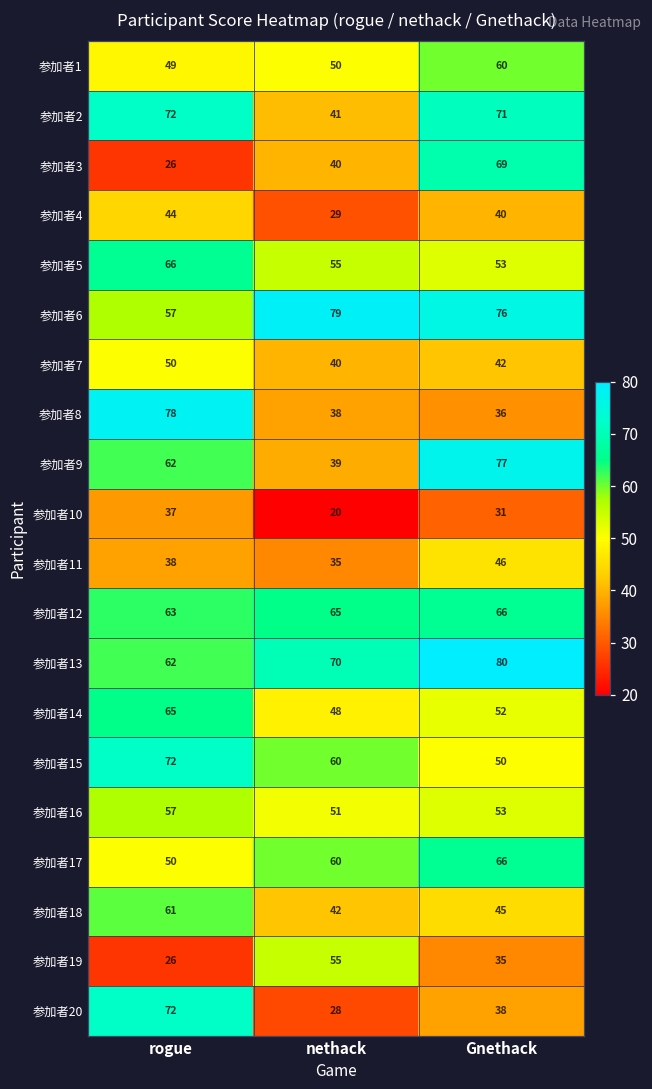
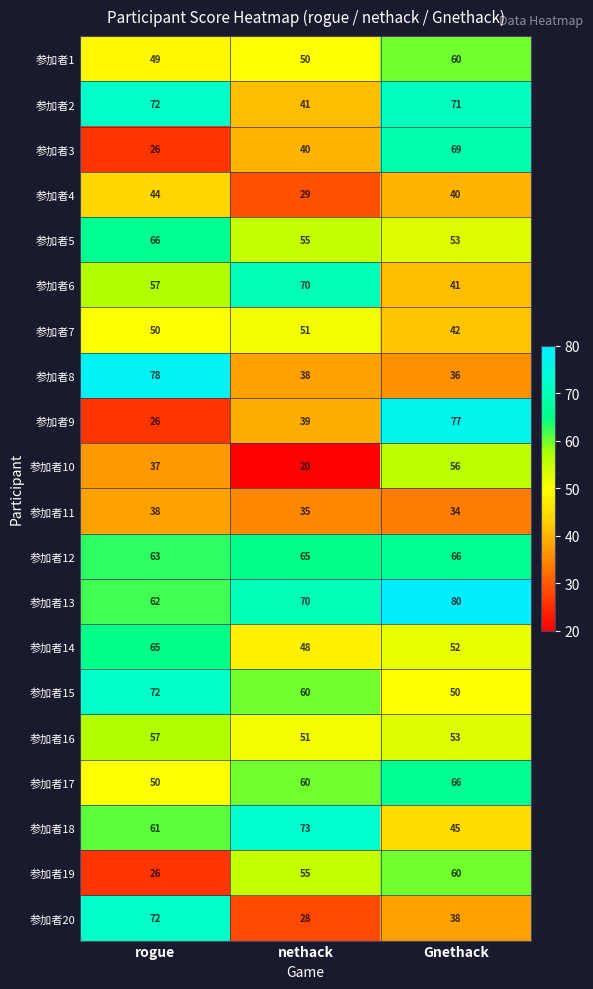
  {
    "参加者1": {
      "rogue": 49,
      "nethack": 50,
      "Gnethack": 60
    },
    "参加者2": {
      "rogue": 72,
      "nethack": 41,
      "Gnethack": 71
    },
    "参加者3": {
      "rogue": 26,
      "nethack": 40,
      "Gnethack": 69
    },
    "参加者4": {
      "rogue": 44,
      "nethack": 29,
      "Gnethack": 40
    },
    "参加者5": {
      "rogue": 66,
      "nethack": 55,
      "Gnethack": 53
    },
    "参加者6": {
      "rogue": 57,
-     "nethack": 79,
-     "Gnethack": 76
+     "nethack": 70,
+     "Gnethack": 41
    },
    "参加者7": {
      "rogue": 50,
-     "nethack": 40,
+     "nethack": 51,
      "Gnethack": 42
    },
    "参加者8": {
      "rogue": 78,
      "nethack": 38,
      "Gnethack": 36
    },
    "参加者9": {
-     "rogue": 62,
+     "rogue": 26,
      "nethack": 39,
      "Gnethack": 77
    },
    "参加者10": {
      "rogue": 37,
      "nethack": 20,
-     "Gnethack": 31
+     "Gnethack": 56
    },
    "参加者11": {
      "rogue": 38,
      "nethack": 35,
-     "Gnethack": 46
+     "Gnethack": 34
    },
    "参加者12": {
      "rogue": 63,
      "nethack": 65,
      "Gnethack": 66
    },
    "参加者13": {
      "rogue": 62,
      "nethack": 70,
      "Gnethack": 80
    },
    "参加者14": {
      "rogue": 65,
      "nethack": 48,
      "Gnethack": 52
    },
    "参加者15": {
      "rogue": 72,
      "nethack": 60,
      "Gnethack": 50
    },
    "参加者16": {
      "rogue": 57,
      "nethack": 51,
      "Gnethack": 53
    },
    "参加者17": {
      "rogue": 50,
      "nethack": 60,
      "Gnethack": 66
    },
    "参加者18": {
      "rogue": 61,
-     "nethack": 42,
+     "nethack": 73,
      "Gnethack": 45
    },
    "参加者19": {
      "rogue": 26,
      "nethack": 55,
-     "Gnethack": 35
+     "Gnethack": 60
    },
    "参加者20": {
      "rogue": 72,
      "nethack": 28,
      "Gnethack": 38
    }
  }
